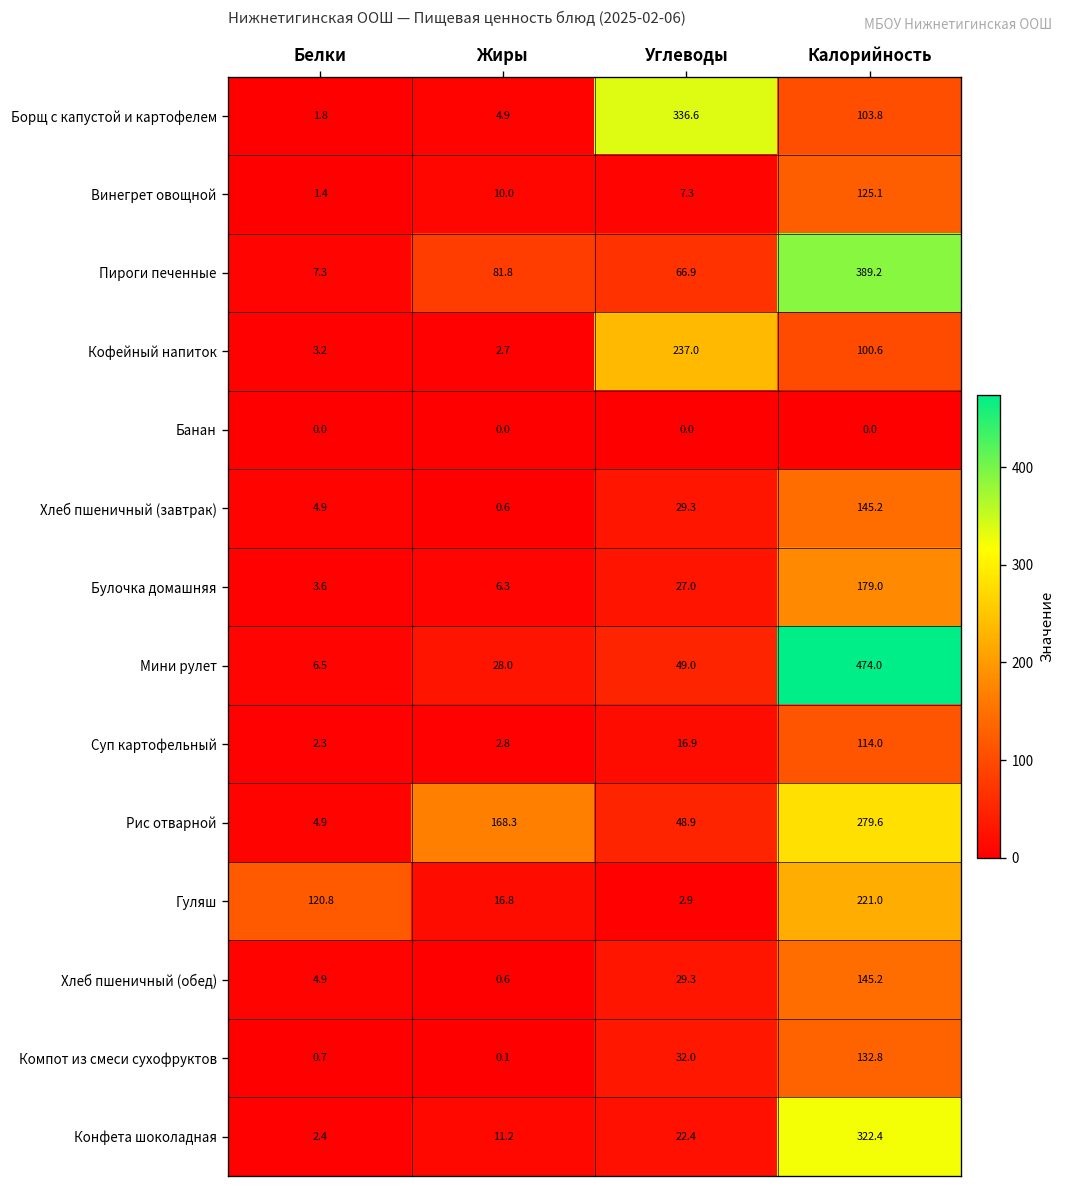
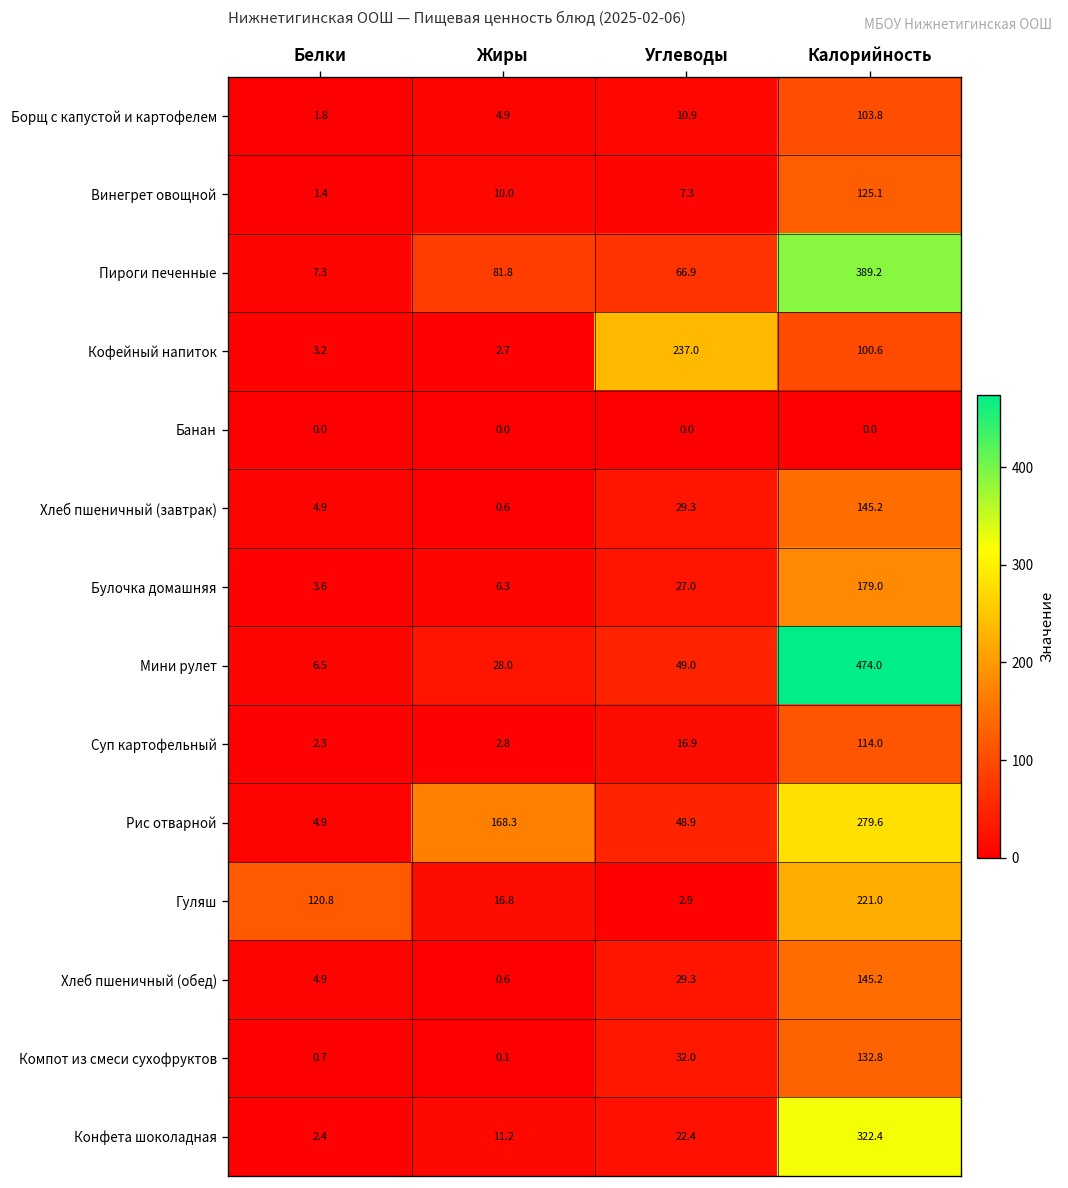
  {
    "Борщ с капустой и картофелем": {
      "Белки": 1.8,
      "Жиры": 4.9,
-     "Углеводы": 336.6,
+     "Углеводы": 10.9,
      "Калорийность": 103.8
    },
    "Винегрет овощной": {
      "Белки": 1.4,
      "Жиры": 10.0,
      "Углеводы": 7.3,
      "Калорийность": 125.1
    },
    "Пироги печенные": {
      "Белки": 7.3,
      "Жиры": 81.8,
      "Углеводы": 66.9,
      "Калорийность": 389.2
    },
    "Кофейный напиток": {
      "Белки": 3.2,
      "Жиры": 2.7,
      "Углеводы": 237.0,
      "Калорийность": 100.6
    },
    "Банан": {
      "Белки": 0.0,
      "Жиры": 0.0,
      "Углеводы": 0.0,
      "Калорийность": 0.0
    },
    "Хлеб пшеничный (завтрак)": {
      "Белки": 4.9,
      "Жиры": 0.6,
      "Углеводы": 29.3,
      "Калорийность": 145.2
    },
    "Булочка домашняя": {
      "Белки": 3.6,
      "Жиры": 6.3,
      "Углеводы": 27.0,
      "Калорийность": 179.0
    },
    "Мини рулет": {
      "Белки": 6.5,
      "Жиры": 28.0,
      "Углеводы": 49.0,
      "Калорийность": 474.0
    },
    "Суп картофельный": {
      "Белки": 2.3,
      "Жиры": 2.8,
      "Углеводы": 16.9,
      "Калорийность": 114.0
    },
    "Рис отварной": {
      "Белки": 4.9,
      "Жиры": 168.3,
      "Углеводы": 48.9,
      "Калорийность": 279.6
    },
    "Гуляш": {
      "Белки": 120.8,
      "Жиры": 16.8,
      "Углеводы": 2.9,
      "Калорийность": 221.0
    },
    "Хлеб пшеничный (обед)": {
      "Белки": 4.9,
      "Жиры": 0.6,
      "Углеводы": 29.3,
      "Калорийность": 145.2
    },
    "Компот из смеси сухофруктов": {
      "Белки": 0.7,
      "Жиры": 0.1,
      "Углеводы": 32.0,
      "Калорийность": 132.8
    },
    "Конфета шоколадная": {
      "Белки": 2.4,
      "Жиры": 11.2,
      "Углеводы": 22.4,
      "Калорийность": 322.4
    }
  }
